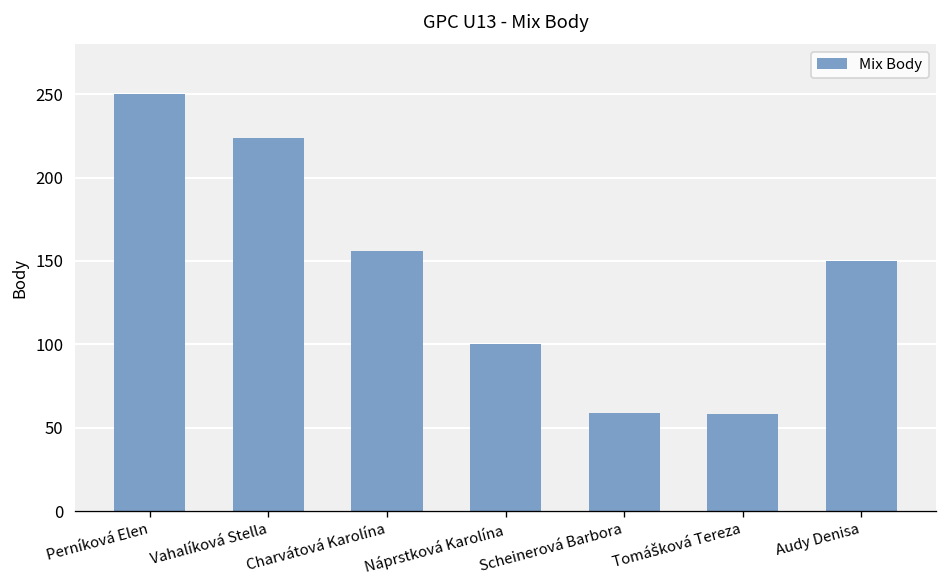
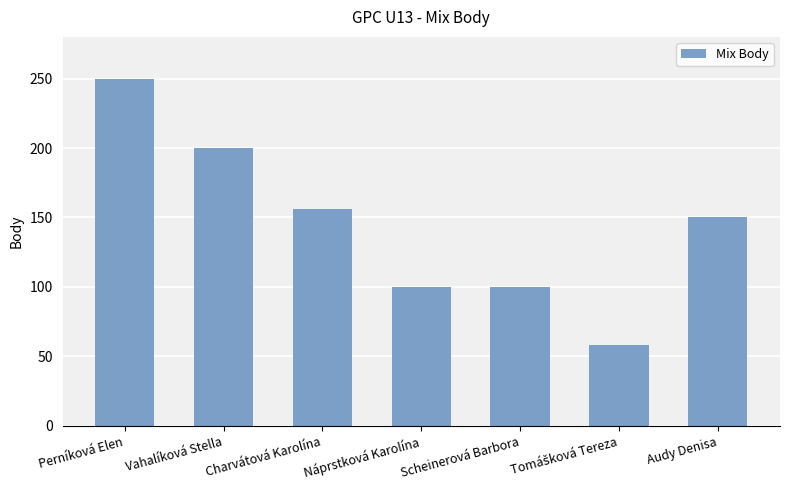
  {
    "Perníková Elen": 250,
-   "Vahalíková Stella": 224,
+   "Vahalíková Stella": 200,
    "Charvátová Karolína": 156,
    "Náprstková Karolína": 100,
-   "Scheinerová Barbora": 59,
+   "Scheinerová Barbora": 100,
    "Tomášková Tereza": 58,
    "Audy Denisa": 150
  }
